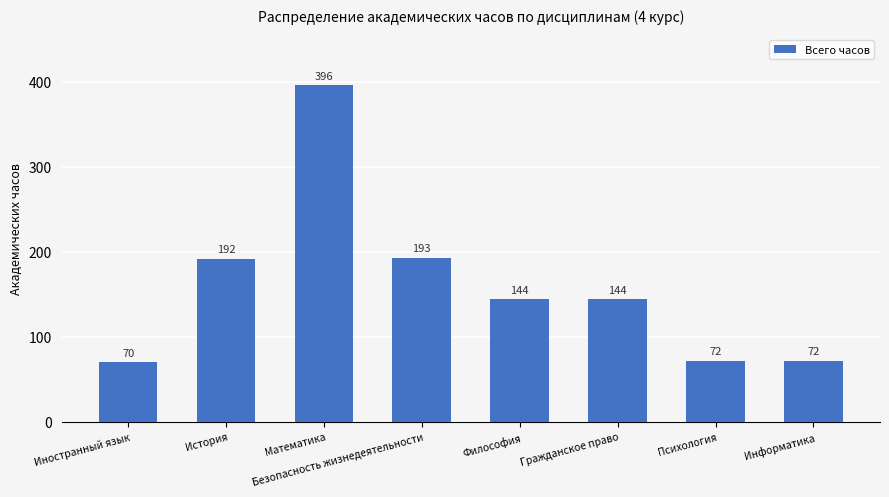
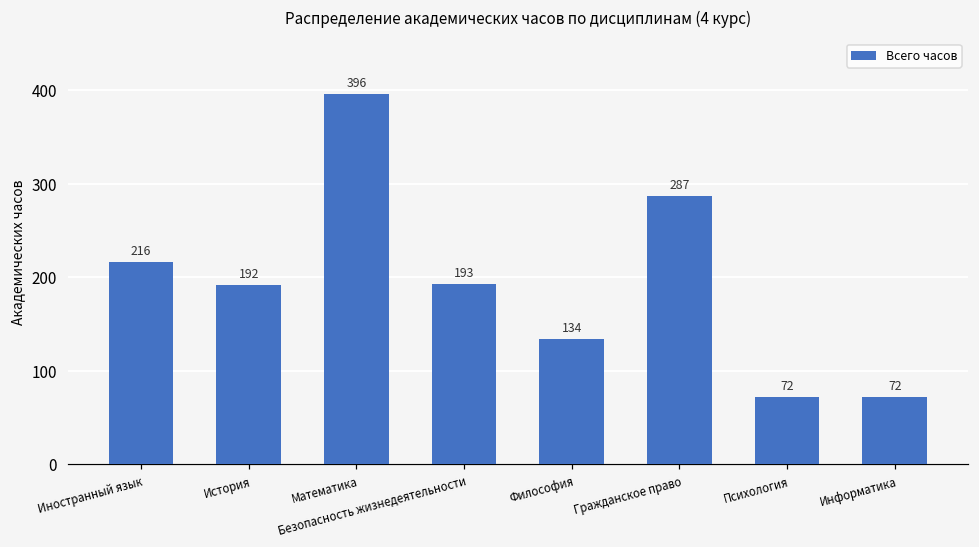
  {
-   "Иностранный язык": 70,
+   "Иностранный язык": 216,
    "История": 192,
    "Математика": 396,
    "Безопасность жизнедеятельности": 193,
-   "Философия": 144,
-   "Гражданское право": 144,
+   "Философия": 134,
+   "Гражданское право": 287,
    "Психология": 72,
    "Информатика": 72
  }
